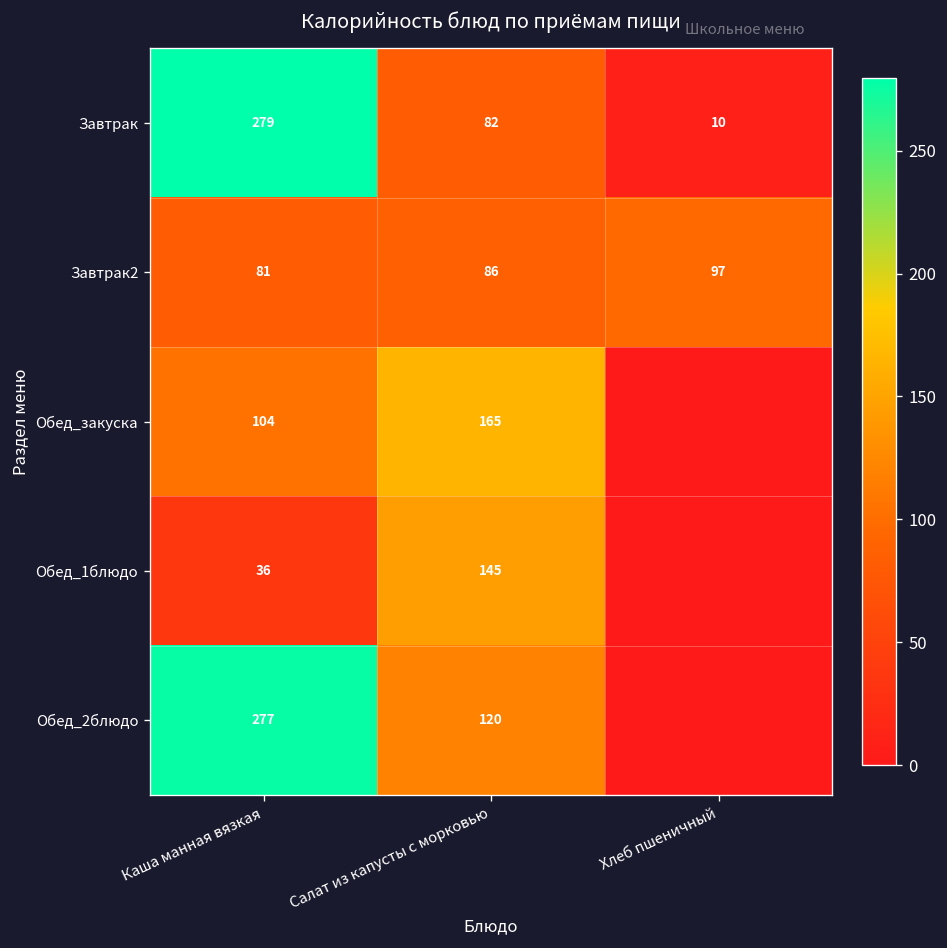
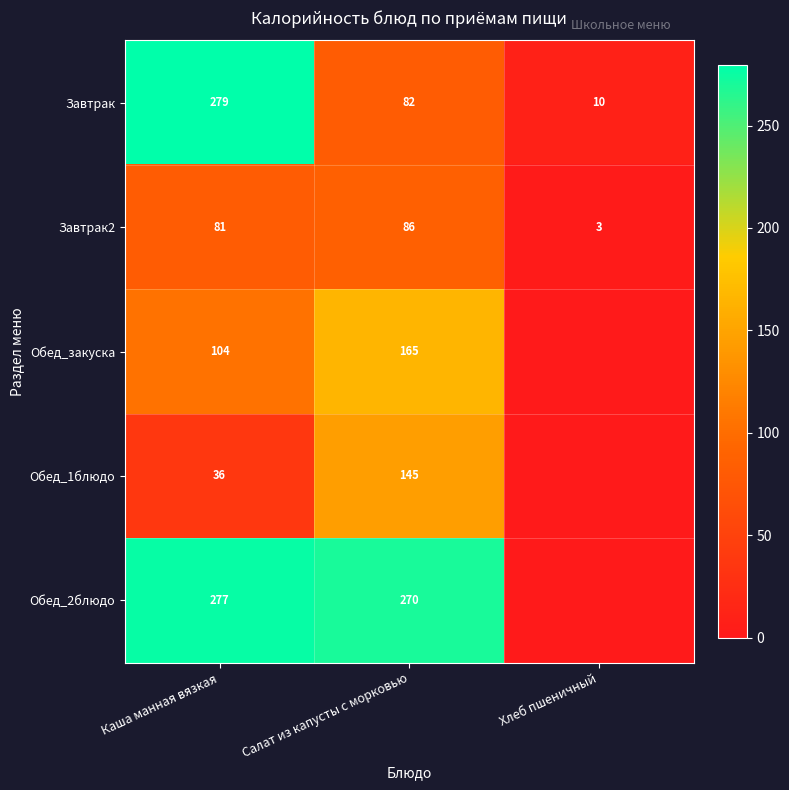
  {
    "Завтрак": {
      "Каша манная вязкая": 279,
      "Салат из капусты с морковью": 82,
      "Хлеб пшеничный": 10
    },
    "Завтрак2": {
      "Каша манная вязкая": 81,
      "Салат из капусты с морковью": 86,
-     "Хлеб пшеничный": 97
+     "Хлеб пшеничный": 3
    },
    "Обед_закуска": {
      "Каша манная вязкая": 104,
      "Салат из капусты с морковью": 165
    },
    "Обед_1блюдо": {
      "Каша манная вязкая": 36,
      "Салат из капусты с морковью": 145
    },
    "Обед_2блюдо": {
      "Каша манная вязкая": 277,
-     "Салат из капусты с морковью": 120
+     "Салат из капусты с морковью": 270
    }
  }
